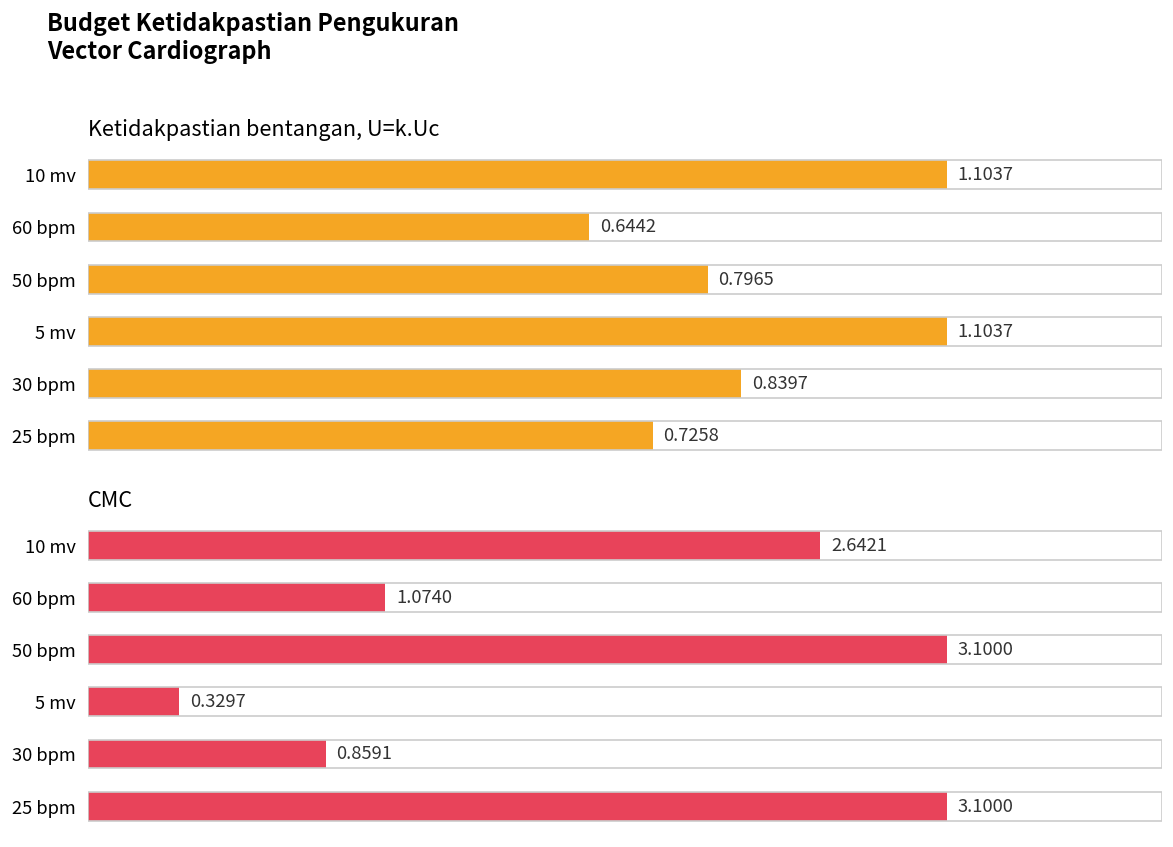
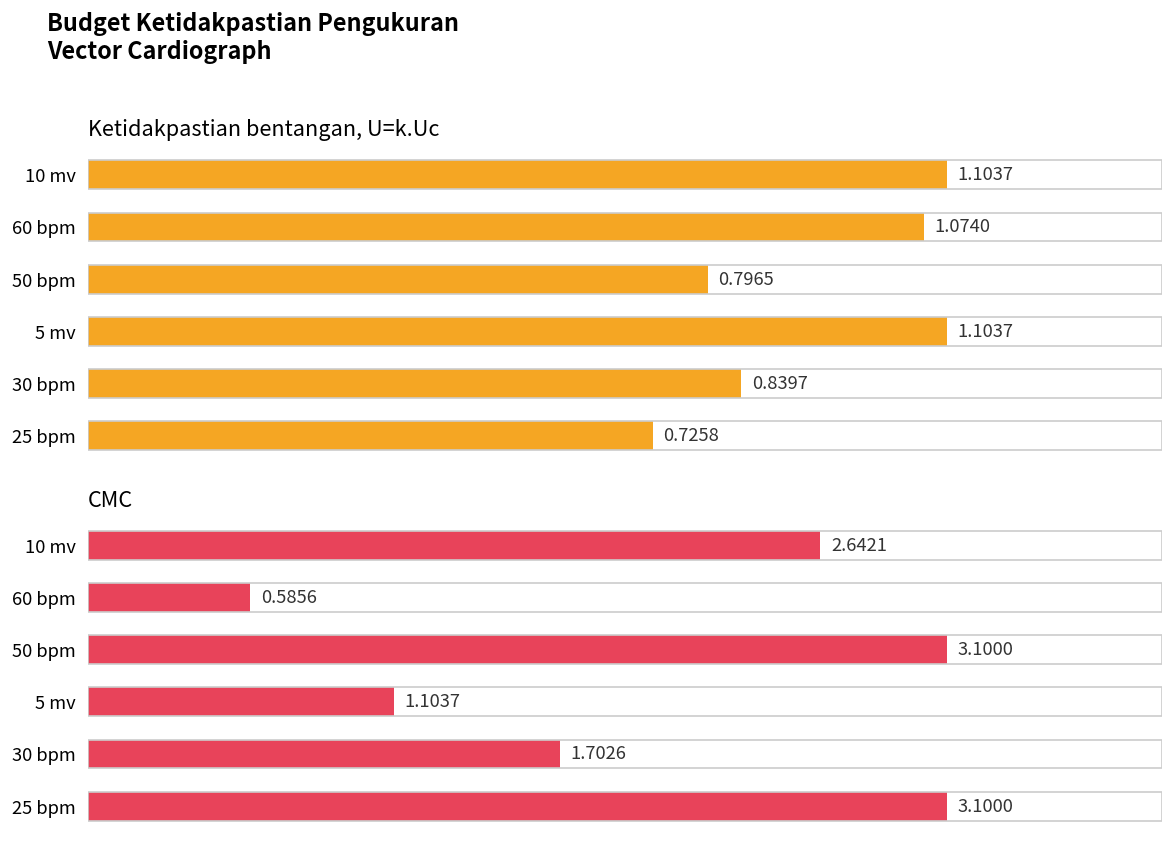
  {
    "Ketidakpastian bentangan, U=k.Uc": {
      "10 mv": 1.1037,
-     "60 bpm": 0.6442,
+     "60 bpm": 1.0740,
      "50 bpm": 0.7965,
      "5 mv": 1.1037,
      "30 bpm": 0.8397,
      "25 bpm": 0.7258
    },
    "CMC": {
      "10 mv": 2.6421,
-     "60 bpm": 1.0740,
+     "60 bpm": 0.5856,
      "50 bpm": 3.1000,
-     "5 mv": 0.3297,
-     "30 bpm": 0.8591,
+     "5 mv": 1.1037,
+     "30 bpm": 1.7026,
      "25 bpm": 3.1000
    }
  }
